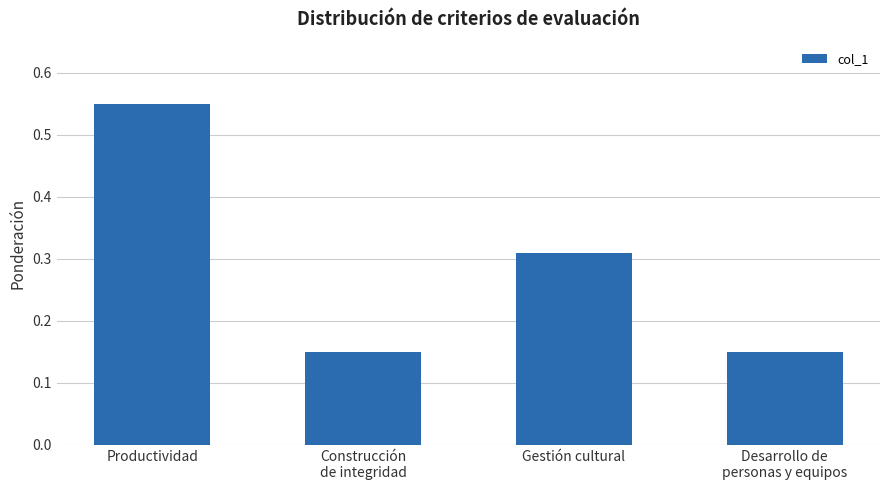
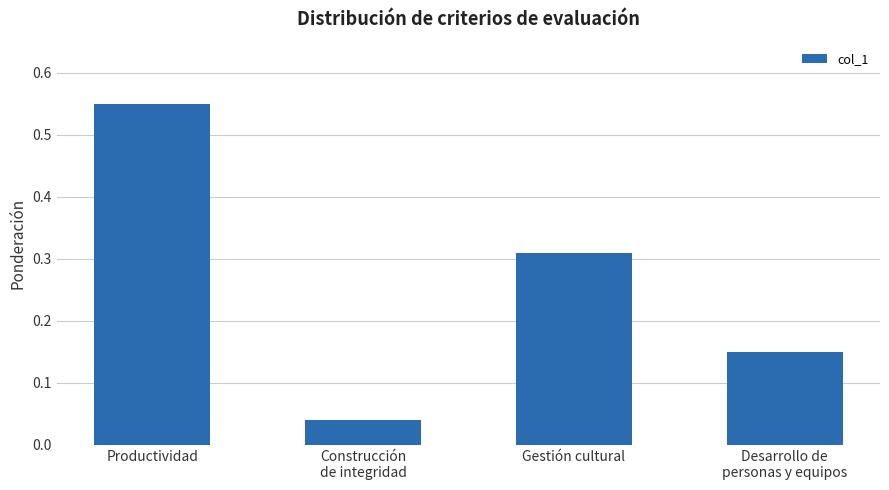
  {
    "Productividad": 0.55,
-   "Construcción de integridad": 0.15,
+   "Construcción de integridad": 0.04,
    "Gestión cultural": 0.31,
    "Desarrollo de personas y equipos": 0.15
  }
